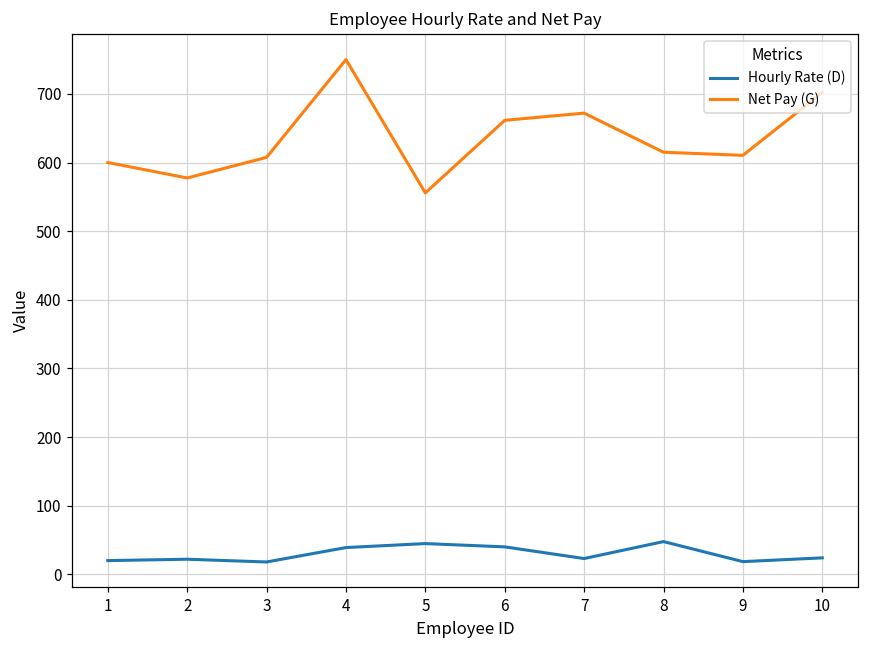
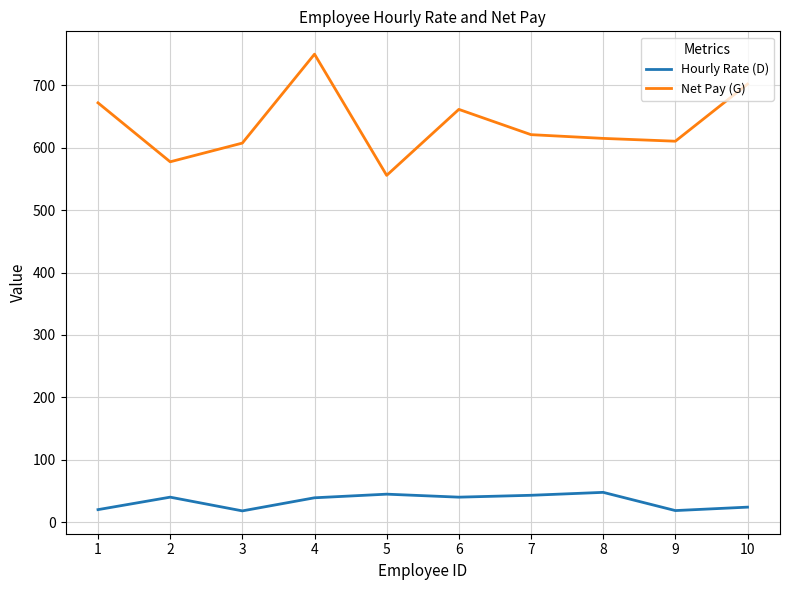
  {
    "Hourly Rate (D)": {
      "1": 20,
-     "2": 20,
+     "2": 40,
      "3": 20,
      "4": 40,
      "5": 40,
      "6": 40,
-     "7": 20,
+     "7": 40,
      "8": 50,
      "9": 20,
      "10": 20
    },
    "Net Pay (G)": {
-     "1": 600,
+     "1": 670,
      "2": 580,
      "3": 610,
      "4": 750,
      "5": 560,
      "6": 660,
-     "7": 670,
+     "7": 620,
      "8": 620,
      "9": 610
    }
  }
